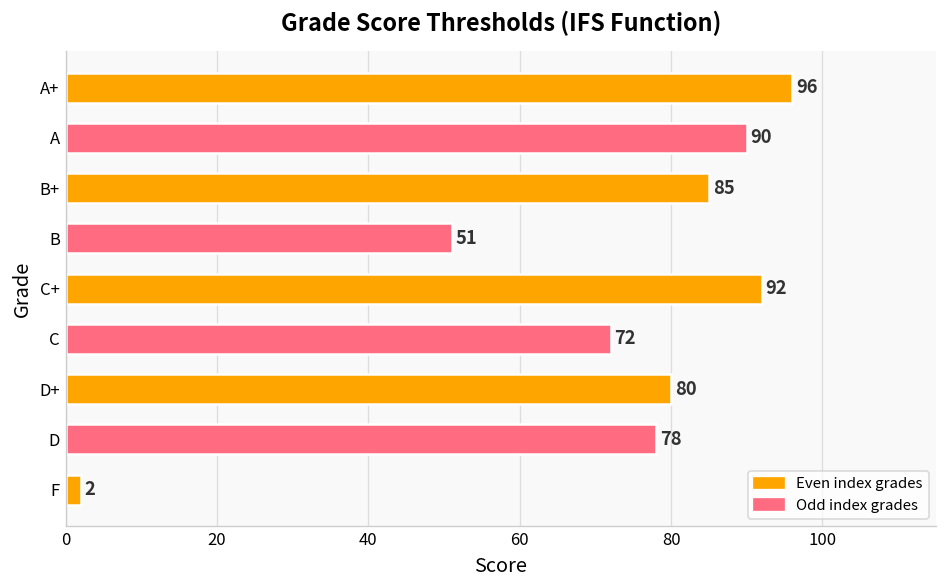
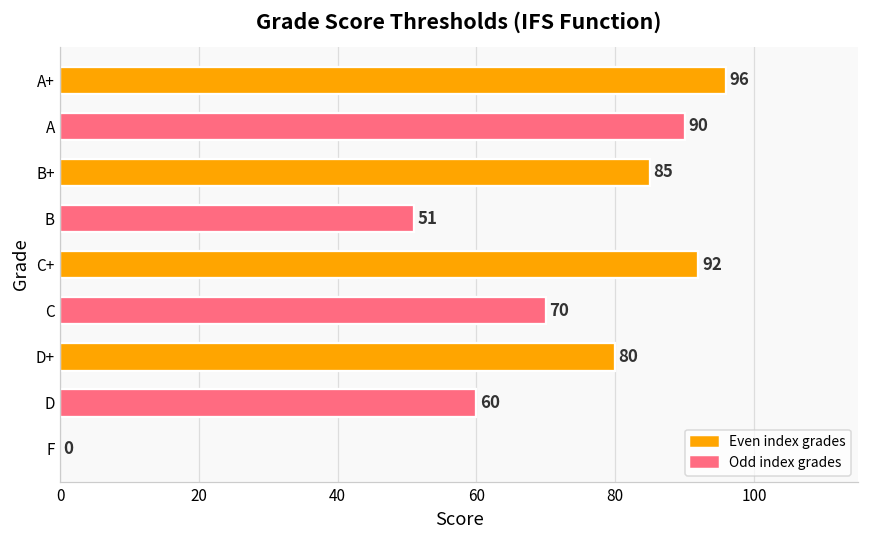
  {
    "A+": 96,
    "A": 90,
    "B+": 85,
    "B": 51,
    "C+": 92,
-   "C": 72,
+   "C": 70,
    "D+": 80,
-   "D": 78,
-   "F": 2
+   "D": 60,
+   "F": 0
  }
